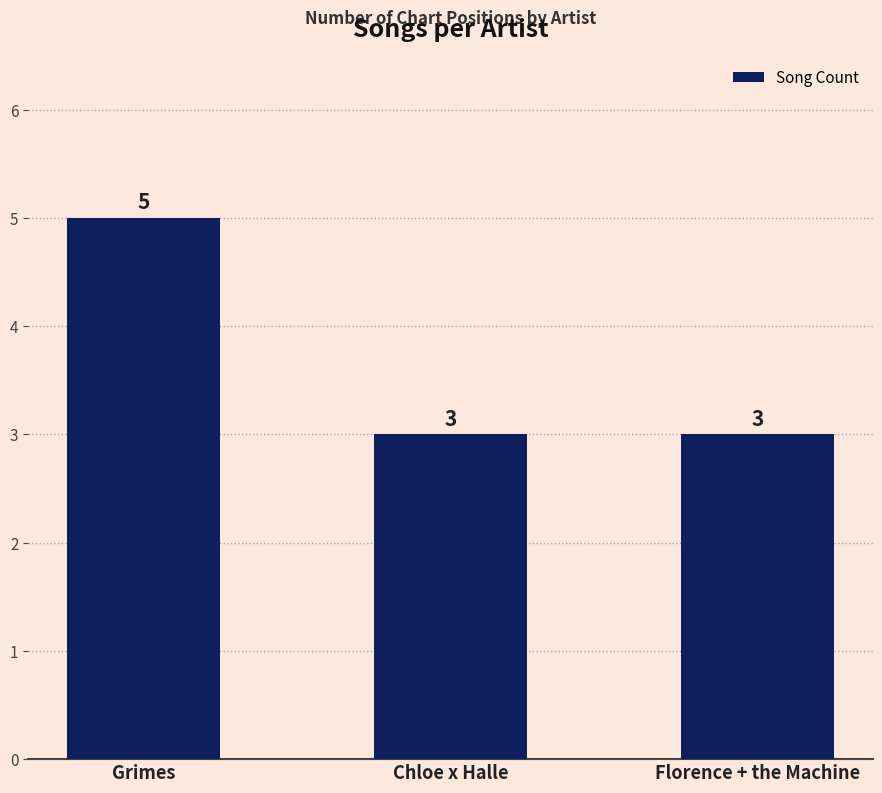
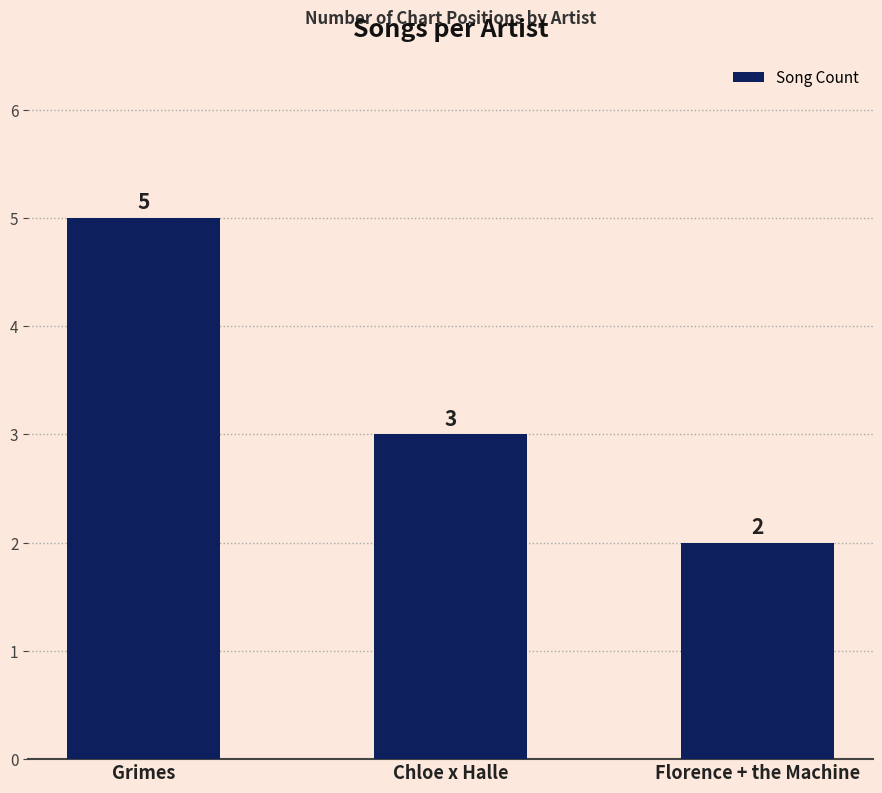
  {
    "Grimes": 5,
    "Chloe x Halle": 3,
-   "Florence + the Machine": 3
+   "Florence + the Machine": 2
  }
